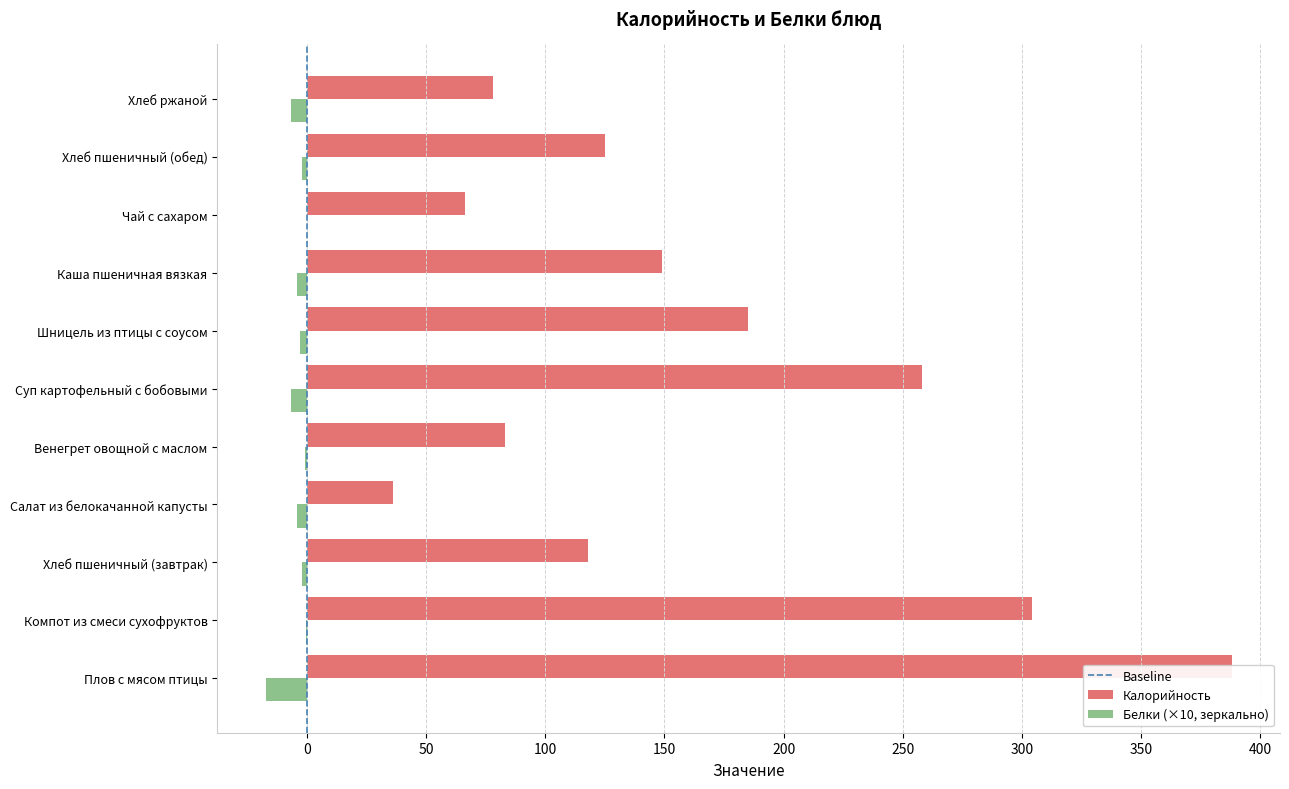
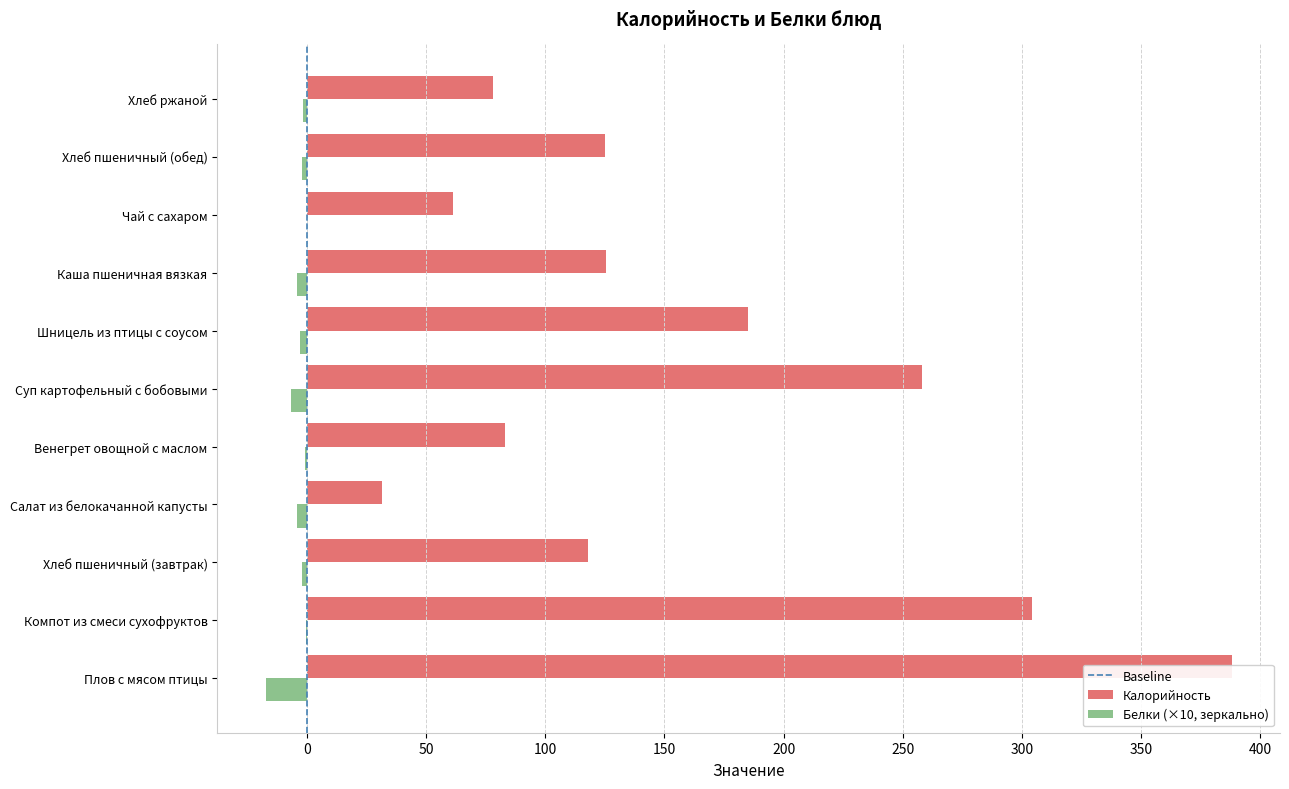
  {
    "Калорийность": {
      "Хлеб ржаной": 78,
      "Хлеб пшеничный (обед)": 125,
-     "Чай с сахаром": 66,
-     "Каша пшеничная вязкая": 149,
+     "Чай с сахаром": 61,
+     "Каша пшеничная вязкая": 125,
      "Шницель из птицы с соусом": 185,
      "Суп картофельный с бобовыми": 258,
      "Венегрет овощной с маслом": 83,
-     "Салат из белокачанной капусты": 36,
+     "Салат из белокачанной капусты": 31,
      "Хлеб пшеничный (завтрак)": 118,
      "Компот из смеси сухофруктов": 304
    },
    "Белки (×10, зеркально)": {
-     "Хлеб ржаной": -7,
+     "Хлеб ржаной": -2,
      "Хлеб пшеничный (обед)": -2,
      "Каша пшеничная вязкая": -4,
      "Шницель из птицы с соусом": -3,
      "Суп картофельный с бобовыми": -7,
      "Салат из белокачанной капусты": -4,
      "Хлеб пшеничный (завтрак)": -2,
      "Плов с мясом птицы": -17
    }
  }
